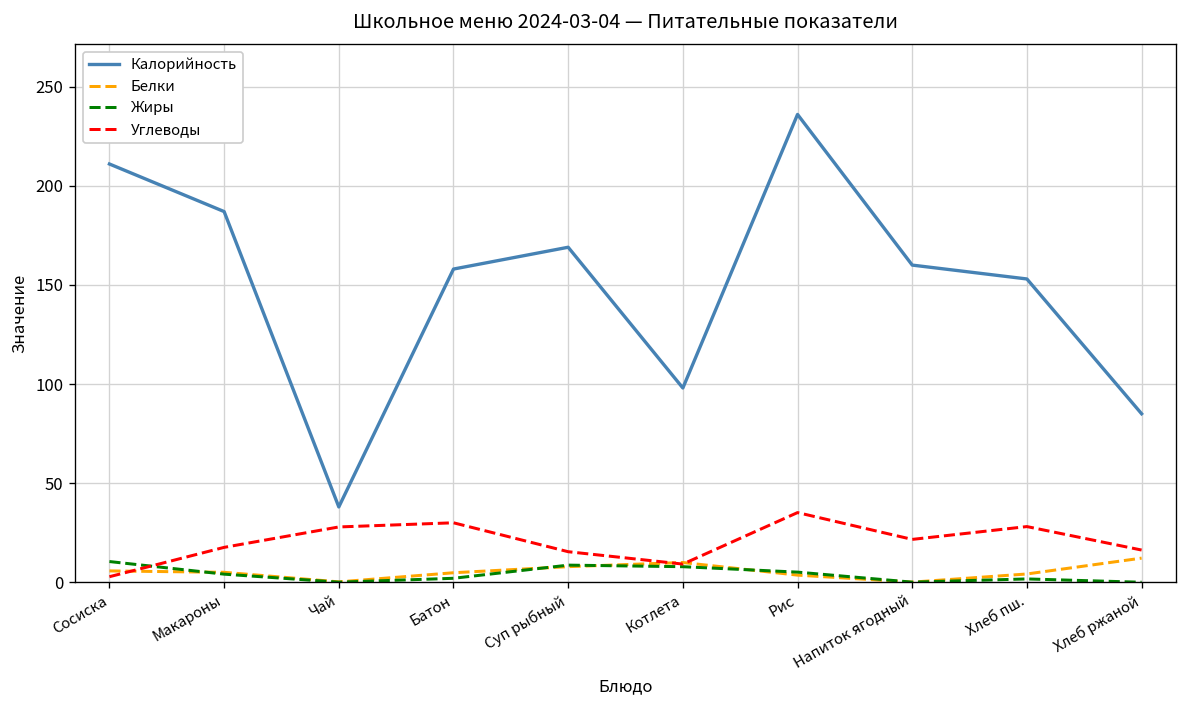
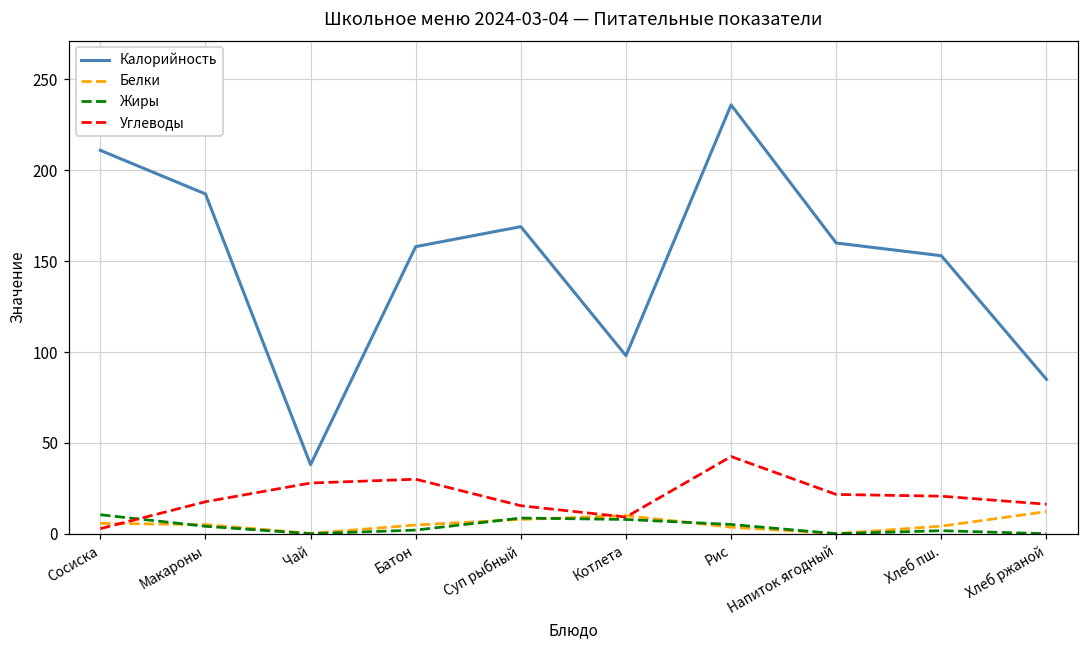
  {
    "Калорийность": {
      "Сосиска": 211,
      "Макароны": 187,
      "Чай": 38,
      "Батон": 158,
      "Суп рыбный": 169,
      "Котлета": 98,
      "Рис": 236,
      "Напиток ягодный": 160,
      "Хлеб пш.": 153,
      "Хлеб ржаной": 85
    },
    "Белки": {
      "Сосиска": 6,
      "Батон": 5,
      "Хлеб пш.": 4,
      "Хлеб ржаной": 12
    },
    "Жиры": {
      "Сосиска": 10,
      "Батон": 2,
      "Хлеб пш.": 2,
      "Хлеб ржаной": 0
    },
    "Углеводы": {
      "Сосиска": 3,
      "Макароны": 18,
      "Чай": 28,
      "Батон": 30,
      "Суп рыбный": 15,
-     "Рис": 35,
+     "Рис": 42,
      "Напиток ягодный": 22,
-     "Хлеб пш.": 28,
+     "Хлеб пш.": 21,
      "Хлеб ржаной": 16
    }
  }
